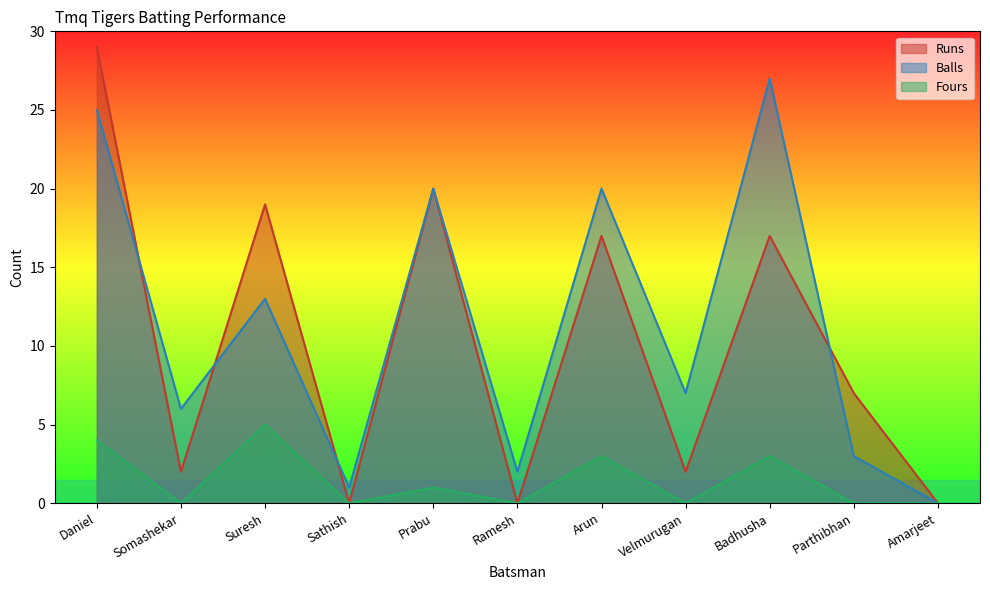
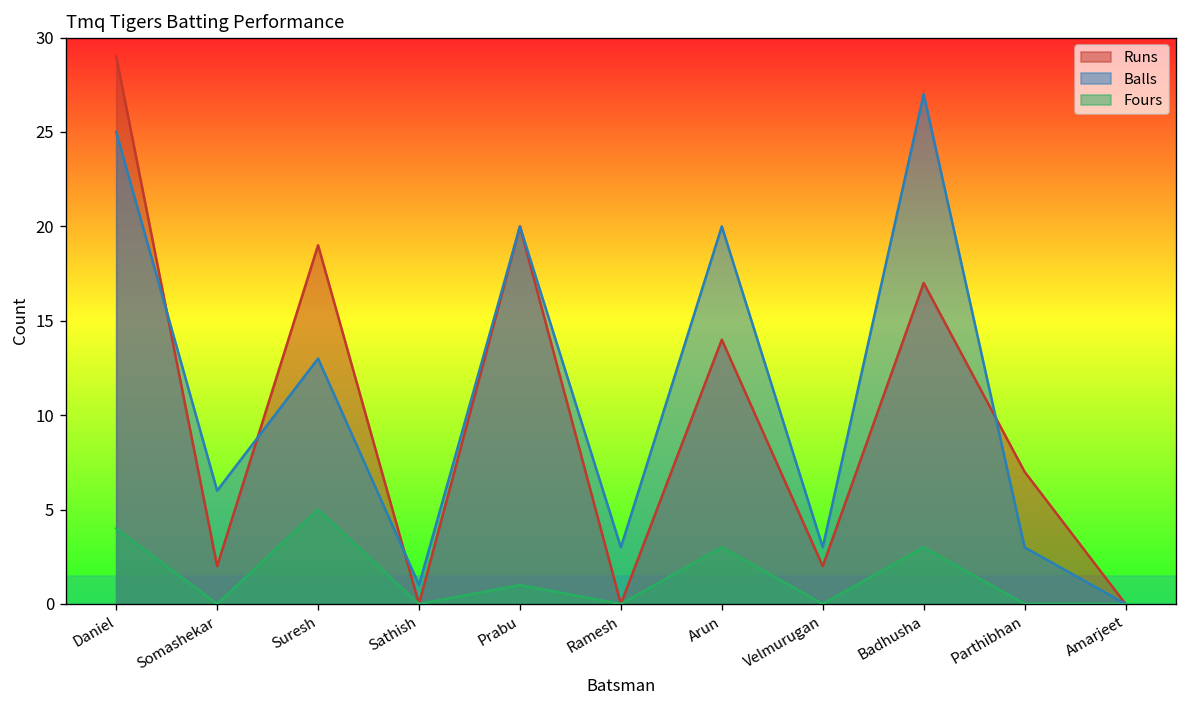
  {
    "Runs": {
      "Daniel": 29,
      "Somashekar": 2,
      "Suresh": 19,
-     "Arun": 17,
+     "Arun": 14,
      "Velmurugan": 2,
      "Badhusha": 17,
      "Parthibhan": 7
    },
    "Balls": {
      "Daniel": 25,
      "Somashekar": 6,
      "Suresh": 13,
-     "Ramesh": 2,
+     "Ramesh": 3,
      "Arun": 20,
-     "Velmurugan": 7,
+     "Velmurugan": 3,
      "Badhusha": 27,
      "Parthibhan": 3
    },
    "Fours": {
      "Daniel": 4,
      "Suresh": 5,
      "Arun": 3,
      "Badhusha": 3
    }
  }
